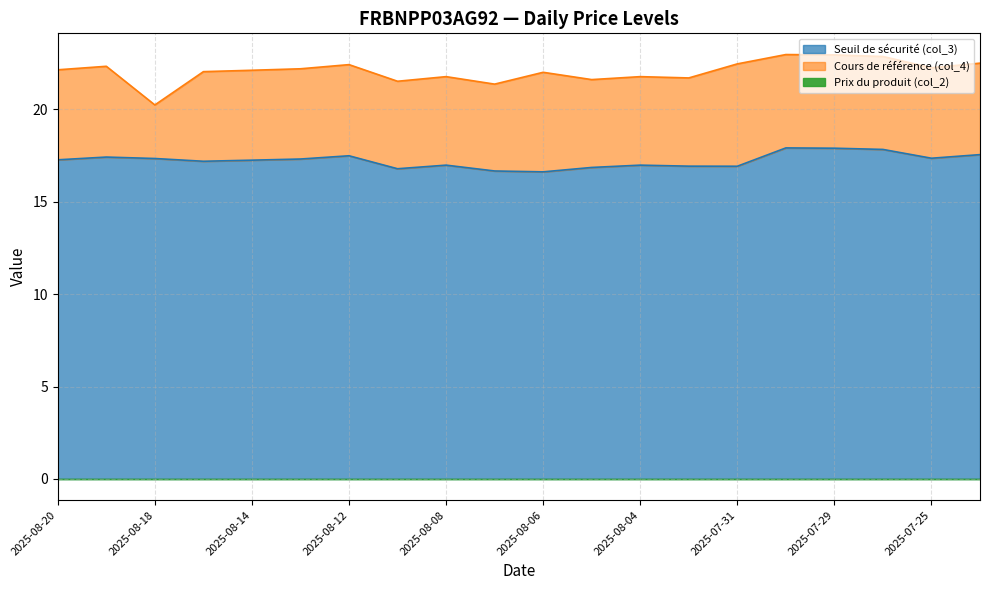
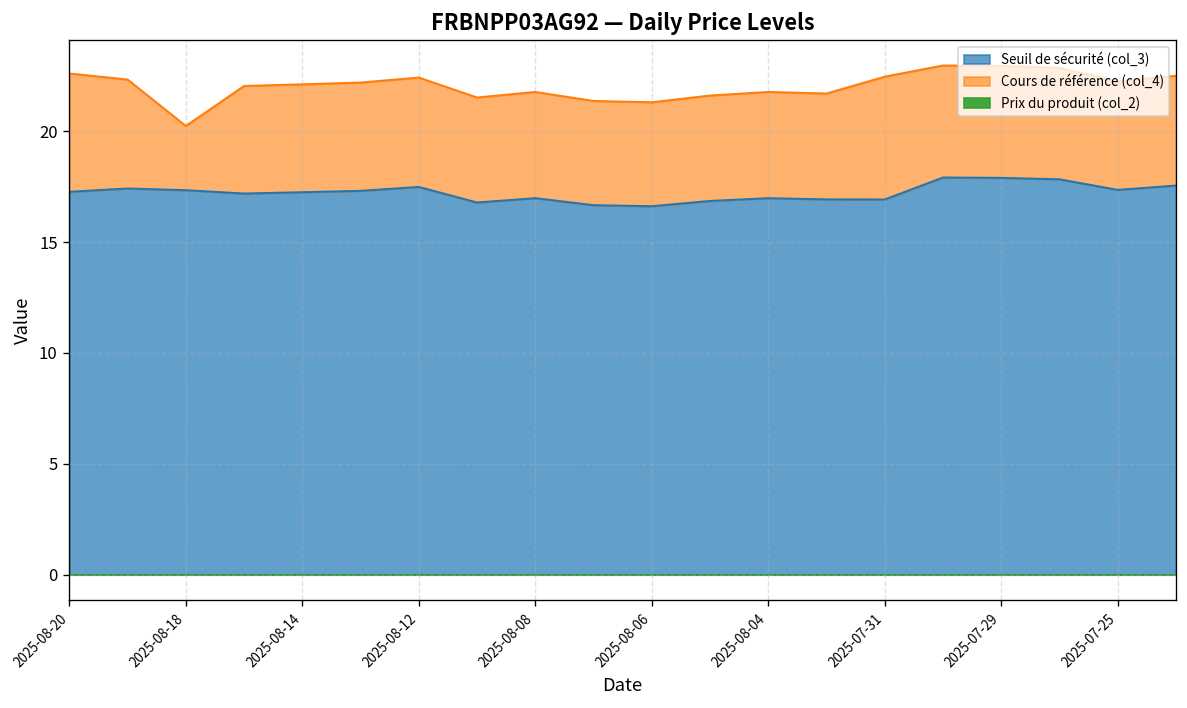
  {
    "Seuil de sécurité (col_3)": {
      "2025-08-20": 17.3,
      "2025-08-18": 17.3,
      "2025-08-14": 17.2,
      "2025-08-12": 17.5,
      "2025-08-08": 17.0,
      "2025-08-06": 16.6,
      "2025-08-04": 17.0,
      "2025-07-31": 16.9,
      "2025-07-29": 17.9,
      "2025-07-25": 17.4
    },
    "Cours de référence (col_4)": {
-     "2025-08-20": 22.1,
+     "2025-08-20": 22.6,
      "2025-08-18": 20.2,
      "2025-08-14": 22.1,
      "2025-08-12": 22.4,
      "2025-08-08": 21.8,
-     "2025-08-06": 22.0,
+     "2025-08-06": 21.3,
      "2025-08-04": 21.8,
      "2025-07-31": 22.5
    }
  }
